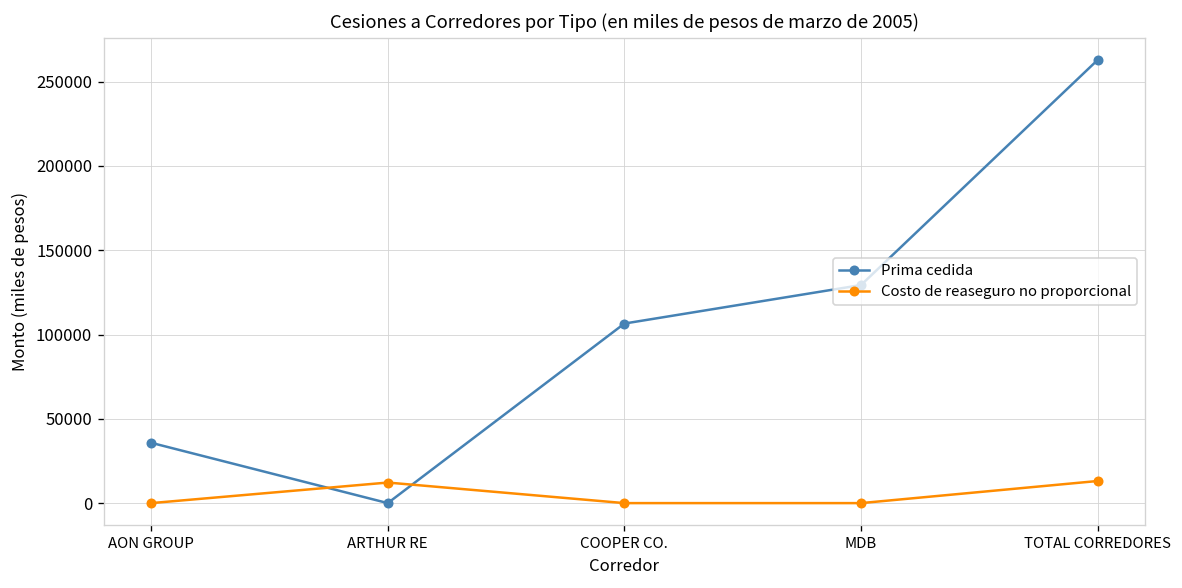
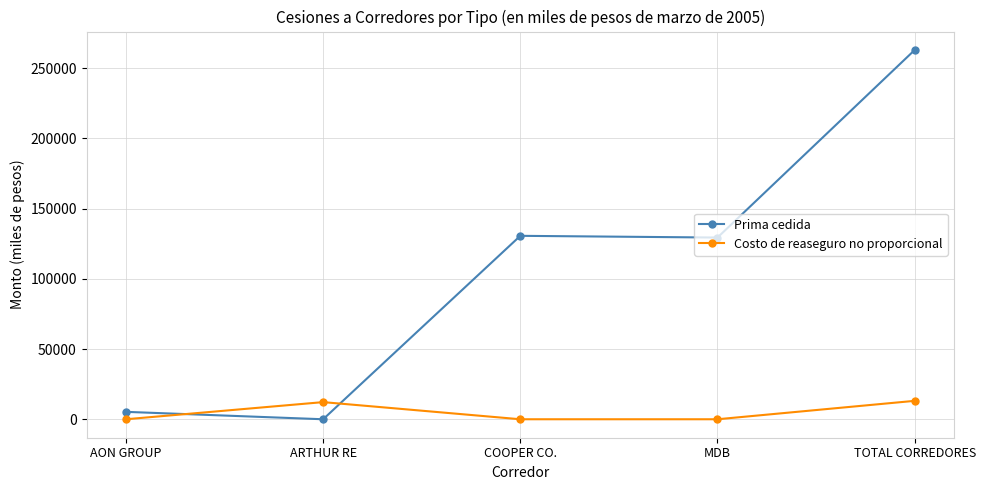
  {
    "Prima cedida": {
-     "AON GROUP": 36000,
+     "AON GROUP": 5000,
      "ARTHUR RE": 0,
-     "COOPER CO.": 107000,
+     "COOPER CO.": 131000,
      "TOTAL CORREDORES": 263000
    },
    "Costo de reaseguro no proporcional": {
      "AON GROUP": 0,
      "ARTHUR RE": 12000,
      "COOPER CO.": 0,
      "MDB": 0,
      "TOTAL CORREDORES": 13000
    }
  }
